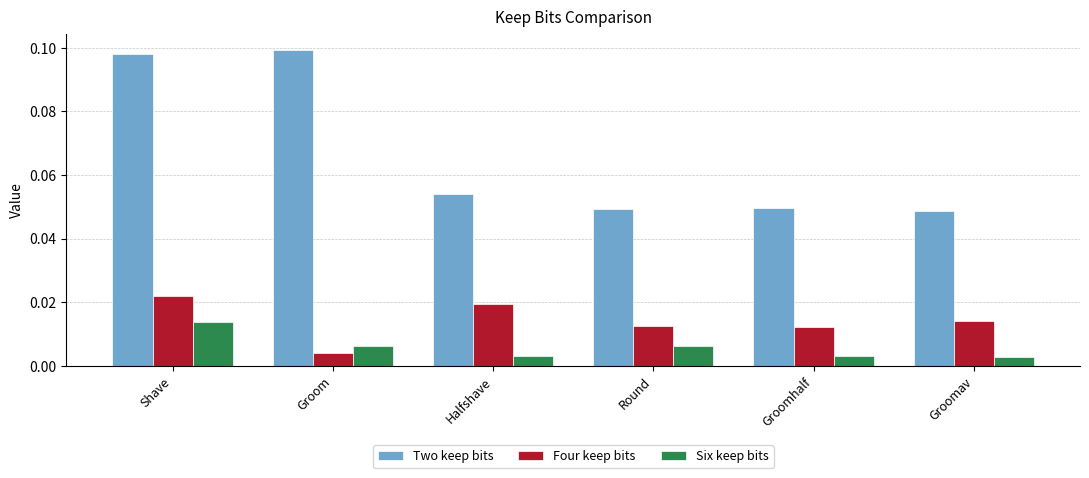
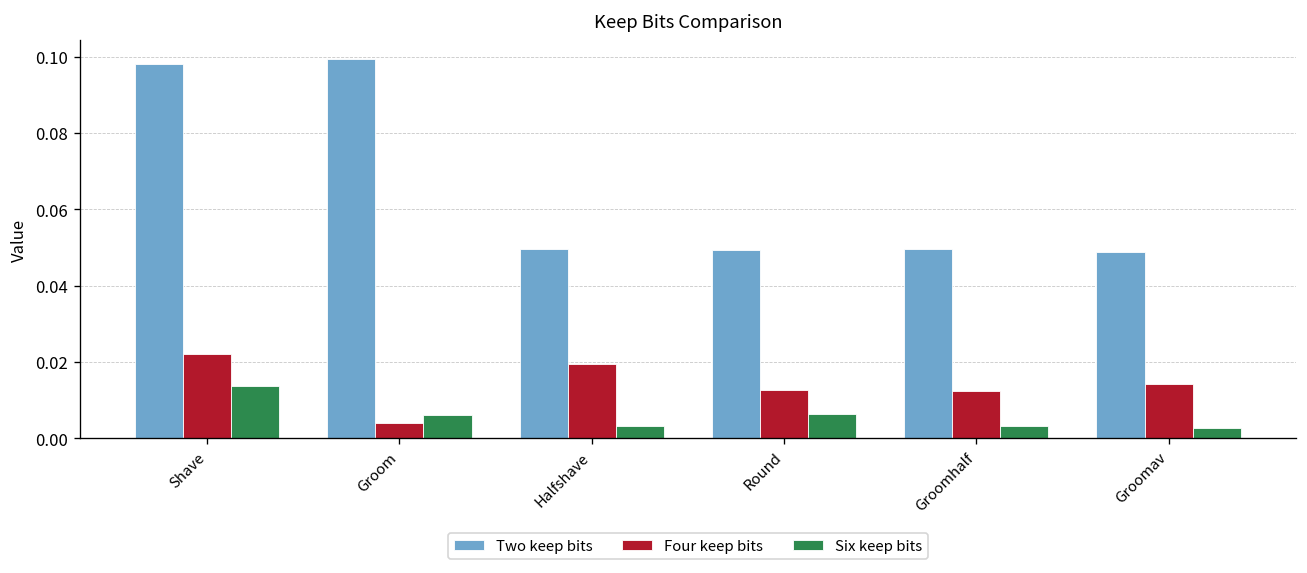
  {
    "Two keep bits": {
      "Shave": 0.098,
      "Groom": 0.099,
-     "Halfshave": 0.054,
+     "Halfshave": 0.050,
      "Round": 0.049,
      "Groomhalf": 0.050,
      "Groomav": 0.049
    },
    "Four keep bits": {
      "Shave": 0.022,
      "Groom": 0.004,
      "Halfshave": 0.020,
      "Round": 0.013,
      "Groomhalf": 0.012,
      "Groomav": 0.014
    },
    "Six keep bits": {
      "Shave": 0.014,
      "Groom": 0.006,
      "Halfshave": 0.003,
      "Round": 0.006,
      "Groomhalf": 0.003,
      "Groomav": 0.003
    }
  }
